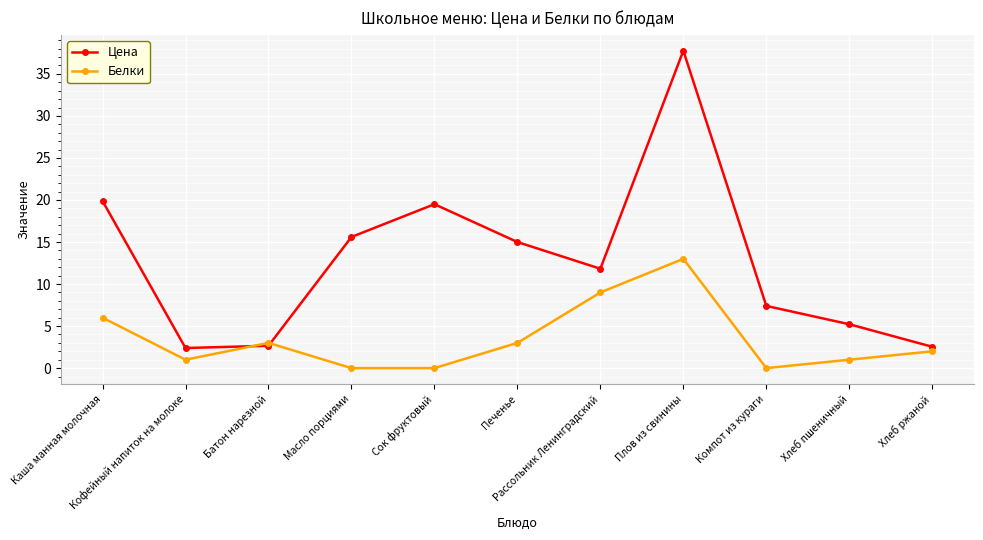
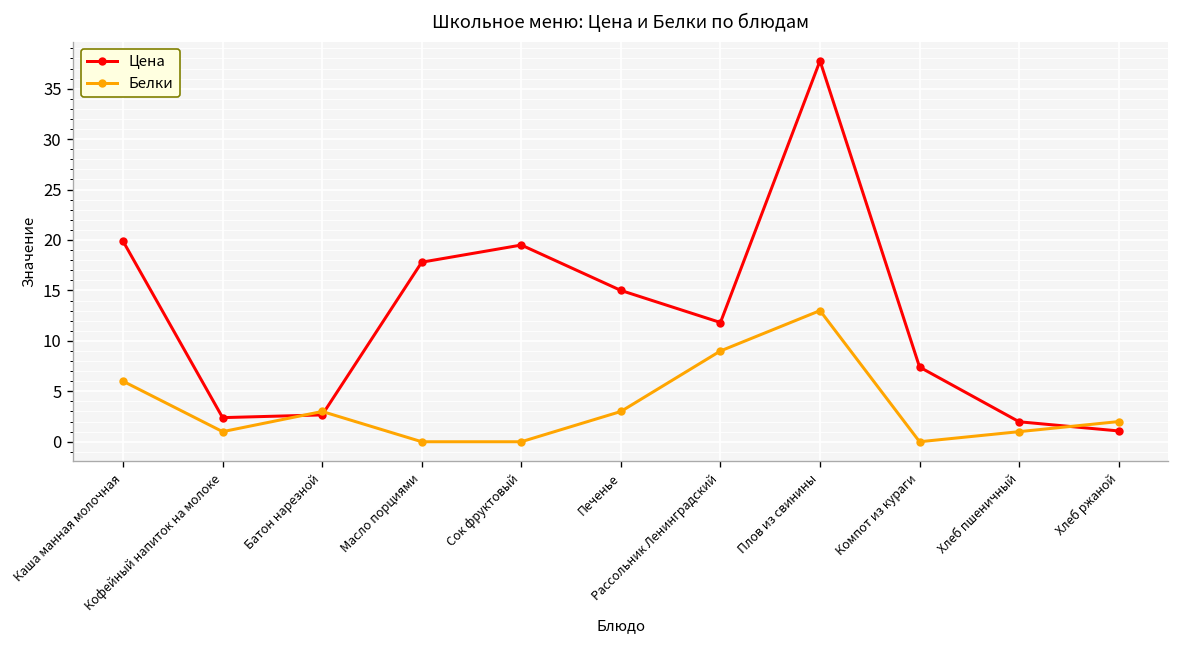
  {
    "Цена": {
      "Каша манная молочная": 20,
      "Кофейный напиток на молоке": 2,
      "Батон нарезной": 3,
-     "Масло порциями": 16,
+     "Масло порциями": 18,
      "Сок фруктовый": 20,
      "Печенье": 15,
      "Рассольник Ленинградский": 12,
      "Плов из свинины": 38,
      "Компот из кураги": 7,
-     "Хлеб пшеничный": 5,
-     "Хлеб ржаной": 3
+     "Хлеб пшеничный": 2,
+     "Хлеб ржаной": 1
    },
    "Белки": {
      "Каша манная молочная": 6,
      "Кофейный напиток на молоке": 1,
      "Батон нарезной": 3,
      "Масло порциями": 0,
      "Сок фруктовый": 0,
      "Печенье": 3,
      "Рассольник Ленинградский": 9,
      "Плов из свинины": 13,
      "Компот из кураги": 0,
      "Хлеб пшеничный": 1,
      "Хлеб ржаной": 2
    }
  }
